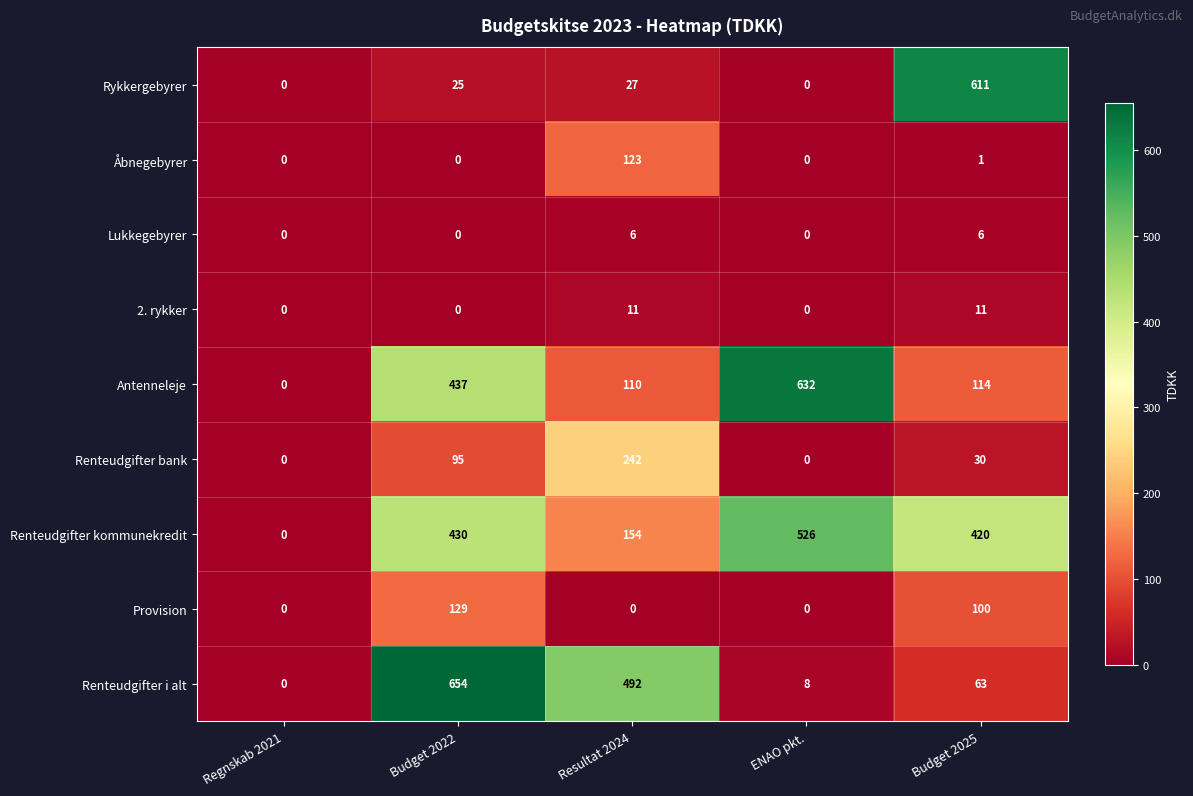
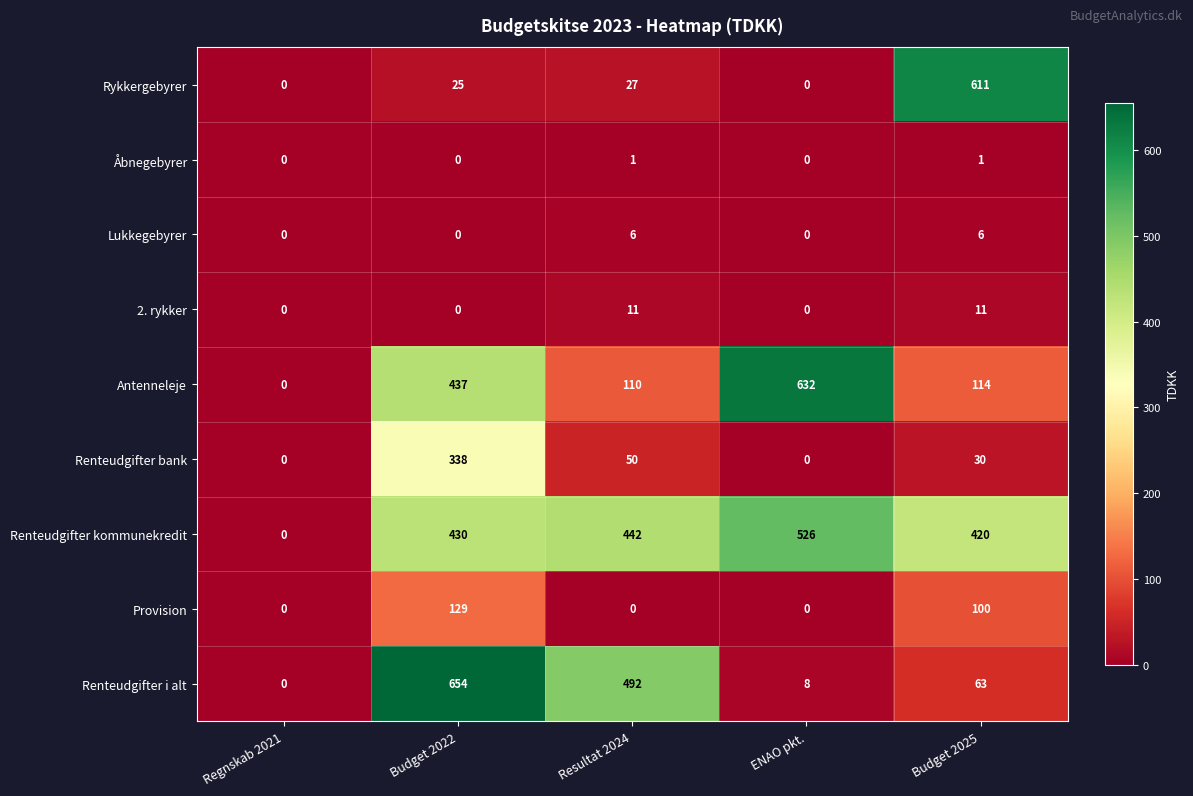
  {
    "Rykkergebyrer": {
      "Regnskab 2021": 0,
      "Budget 2022": 25,
      "Resultat 2024": 27,
      "ENAO pkt.": 0,
      "Budget 2025": 611
    },
    "Åbnegebyrer": {
      "Regnskab 2021": 0,
      "Budget 2022": 0,
-     "Resultat 2024": 123,
+     "Resultat 2024": 1,
      "ENAO pkt.": 0,
      "Budget 2025": 1
    },
    "Lukkegebyrer": {
      "Regnskab 2021": 0,
      "Budget 2022": 0,
      "Resultat 2024": 6,
      "ENAO pkt.": 0,
      "Budget 2025": 6
    },
    "2. rykker": {
      "Regnskab 2021": 0,
      "Budget 2022": 0,
      "Resultat 2024": 11,
      "ENAO pkt.": 0,
      "Budget 2025": 11
    },
    "Antenneleje": {
      "Regnskab 2021": 0,
      "Budget 2022": 437,
      "Resultat 2024": 110,
      "ENAO pkt.": 632,
      "Budget 2025": 114
    },
    "Renteudgifter bank": {
      "Regnskab 2021": 0,
-     "Budget 2022": 95,
-     "Resultat 2024": 242,
+     "Budget 2022": 338,
+     "Resultat 2024": 50,
      "ENAO pkt.": 0,
      "Budget 2025": 30
    },
    "Renteudgifter kommunekredit": {
      "Regnskab 2021": 0,
      "Budget 2022": 430,
-     "Resultat 2024": 154,
+     "Resultat 2024": 442,
      "ENAO pkt.": 526,
      "Budget 2025": 420
    },
    "Provision": {
      "Regnskab 2021": 0,
      "Budget 2022": 129,
      "Resultat 2024": 0,
      "ENAO pkt.": 0,
      "Budget 2025": 100
    },
    "Renteudgifter i alt": {
      "Regnskab 2021": 0,
      "Budget 2022": 654,
      "Resultat 2024": 492,
      "ENAO pkt.": 8,
      "Budget 2025": 63
    }
  }
